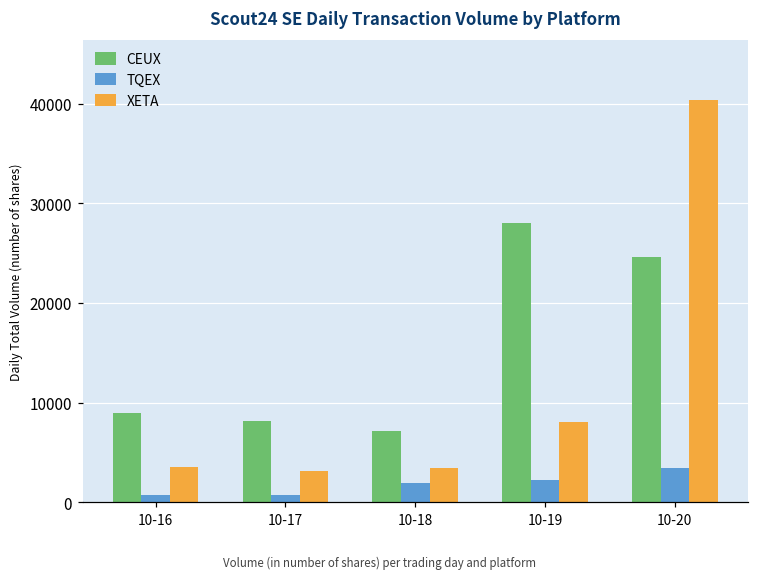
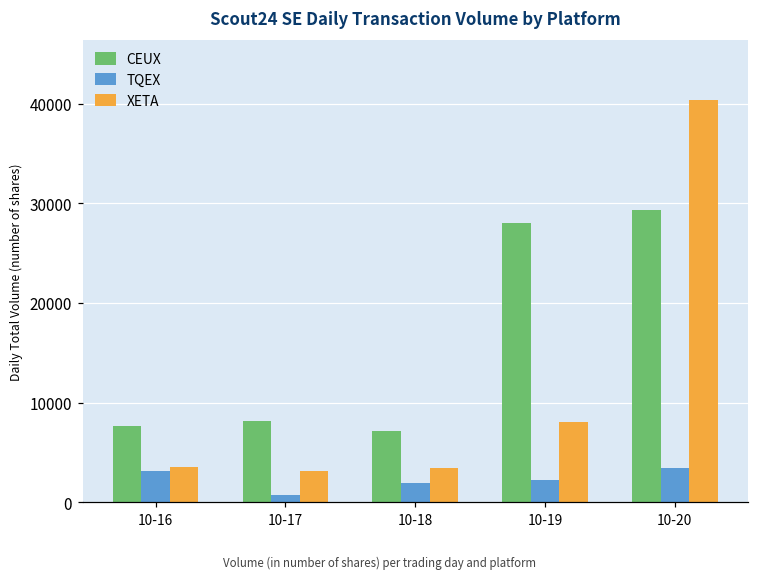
  {
    "CEUX": {
-     "10-16": 9000,
+     "10-16": 8000,
      "10-17": 8000,
      "10-18": 7000,
      "10-19": 28000,
-     "10-20": 25000
+     "10-20": 29000
    },
    "TQEX": {
-     "10-16": 1000,
+     "10-16": 3000,
      "10-17": 1000,
      "10-18": 2000,
      "10-19": 2000,
      "10-20": 3000
    },
    "XETA": {
      "10-16": 4000,
      "10-17": 3000,
      "10-18": 3000,
      "10-19": 8000,
      "10-20": 40000
    }
  }
